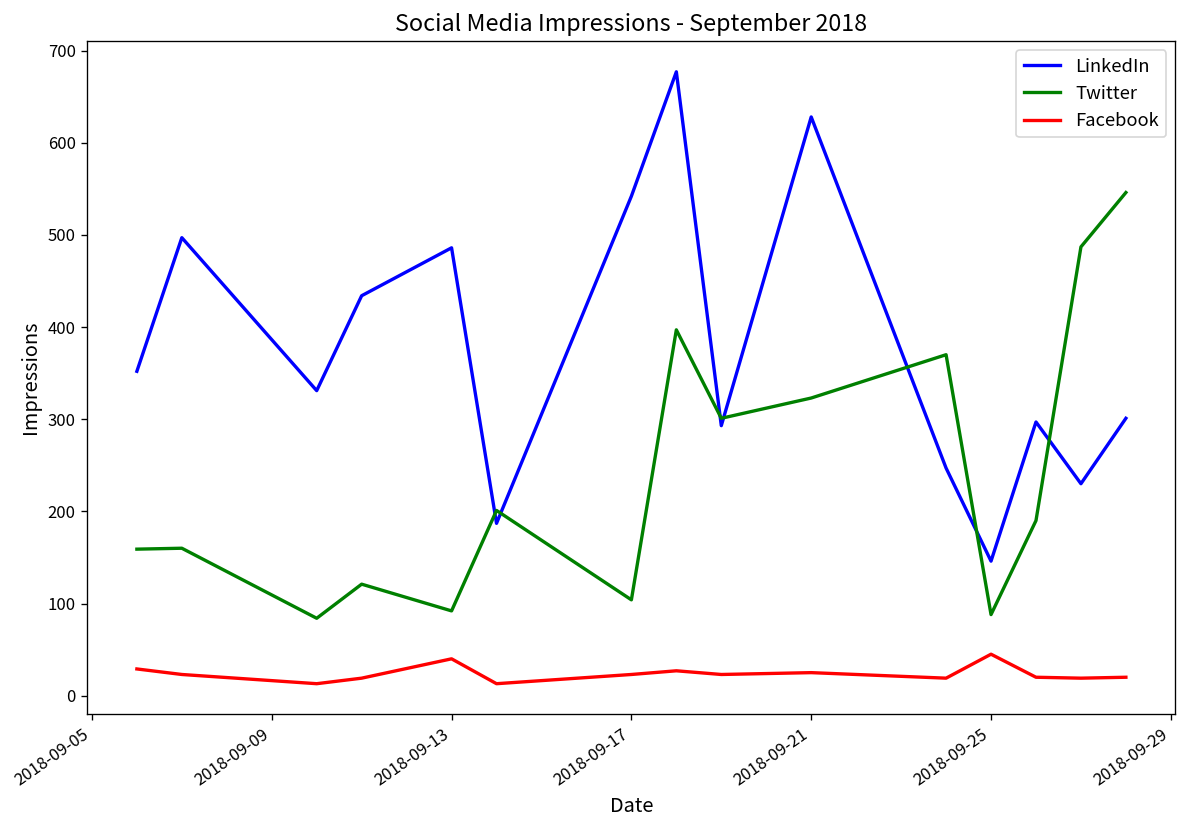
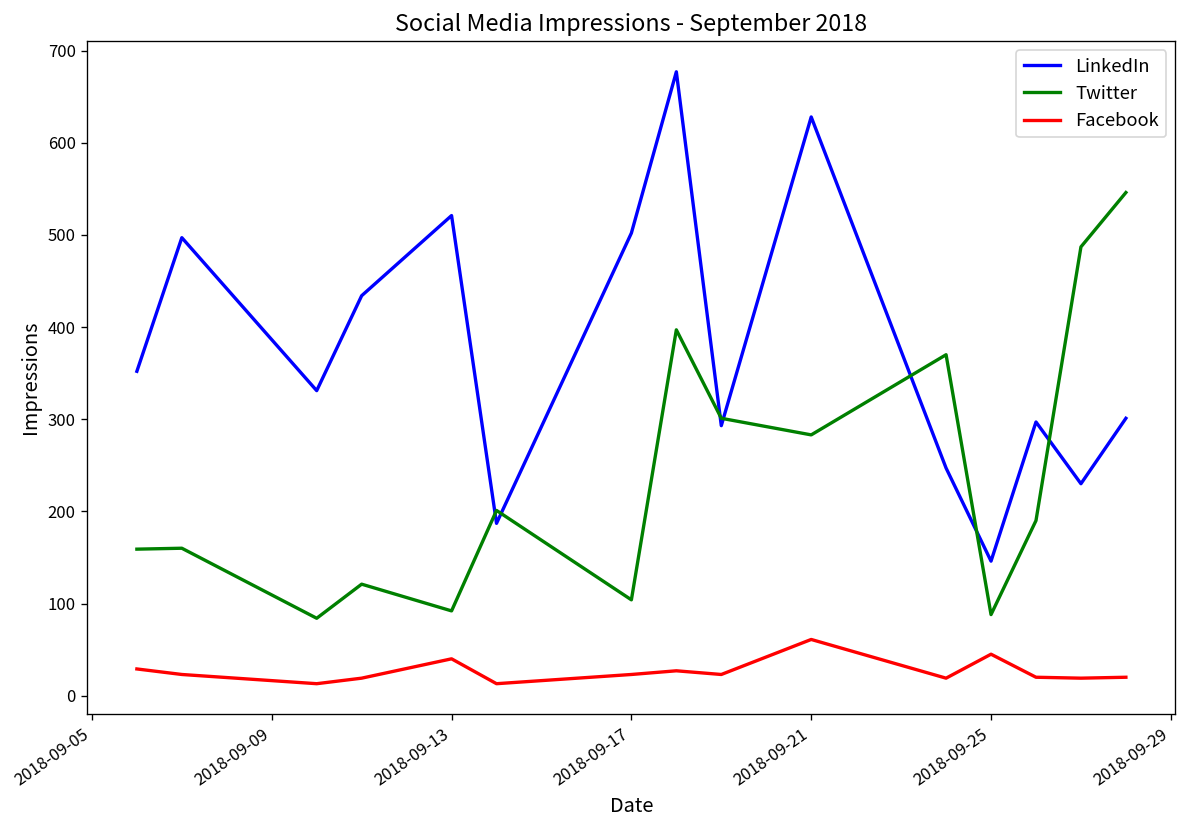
  {
    "LinkedIn": {
-     "2018-09-13": 490,
-     "2018-09-17": 540,
+     "2018-09-13": 520,
+     "2018-09-17": 500,
      "2018-09-21": 630,
      "2018-09-25": 150
    },
    "Twitter": {
      "2018-09-13": 90,
      "2018-09-17": 100,
-     "2018-09-21": 320,
+     "2018-09-21": 280,
      "2018-09-25": 90
    },
    "Facebook": {
      "2018-09-13": 40,
      "2018-09-17": 20,
-     "2018-09-21": 30,
+     "2018-09-21": 60,
      "2018-09-25": 50
    }
  }
